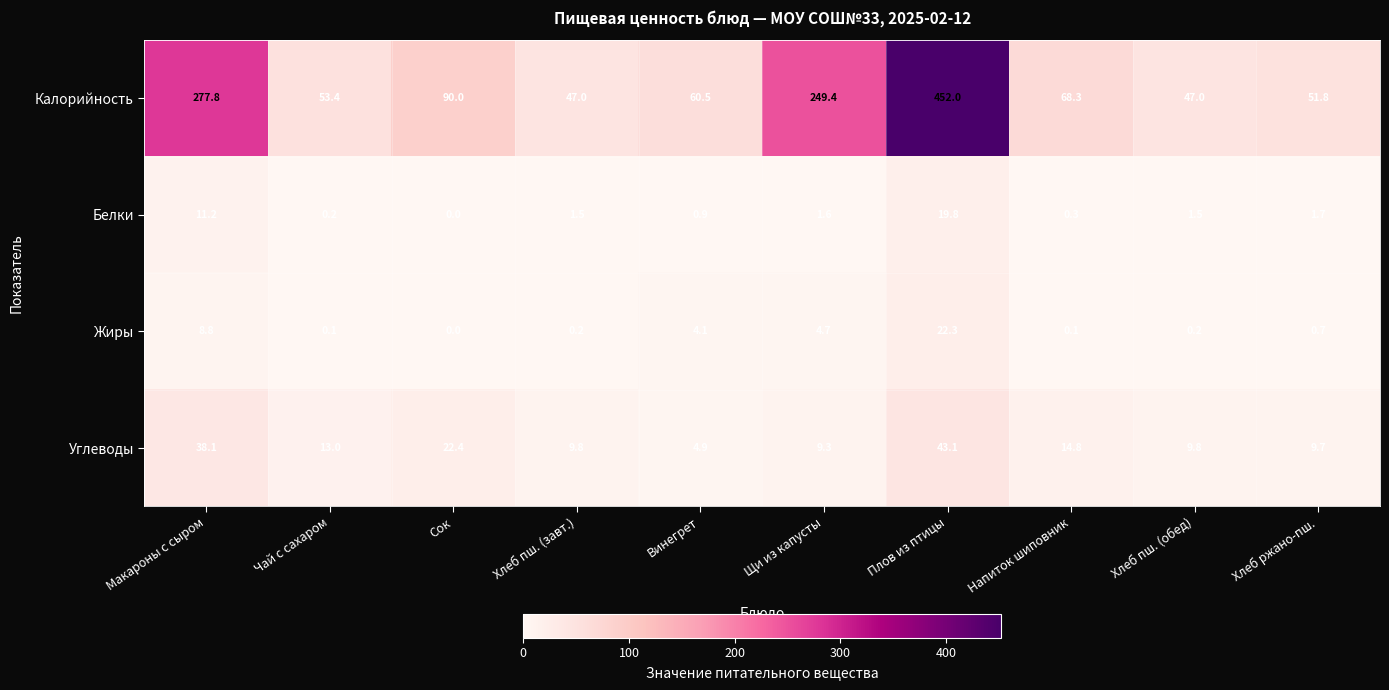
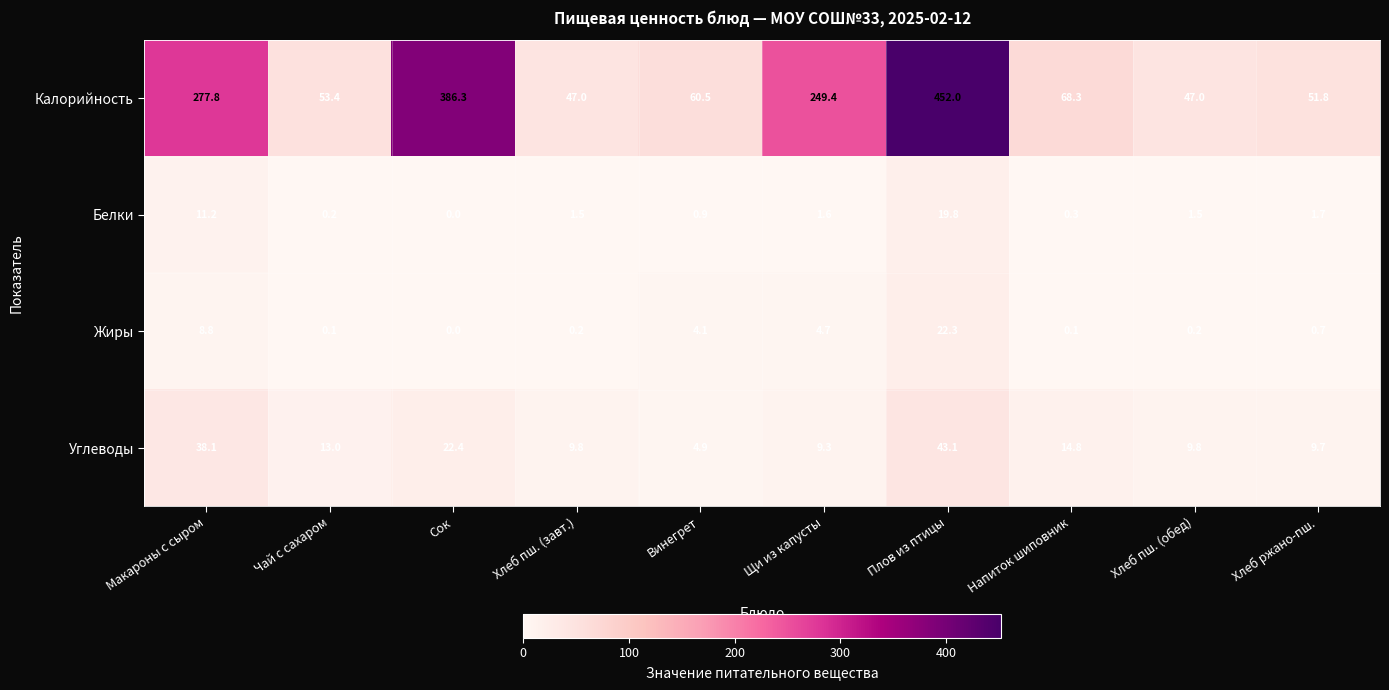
  {
    "Калорийность": {
      "Макароны с сыром": 277.8,
-     "Сок": 90.0,
+     "Сок": 386.3,
      "Щи из капусты": 249.4,
      "Плов из птицы": 452.0
    }
  }
